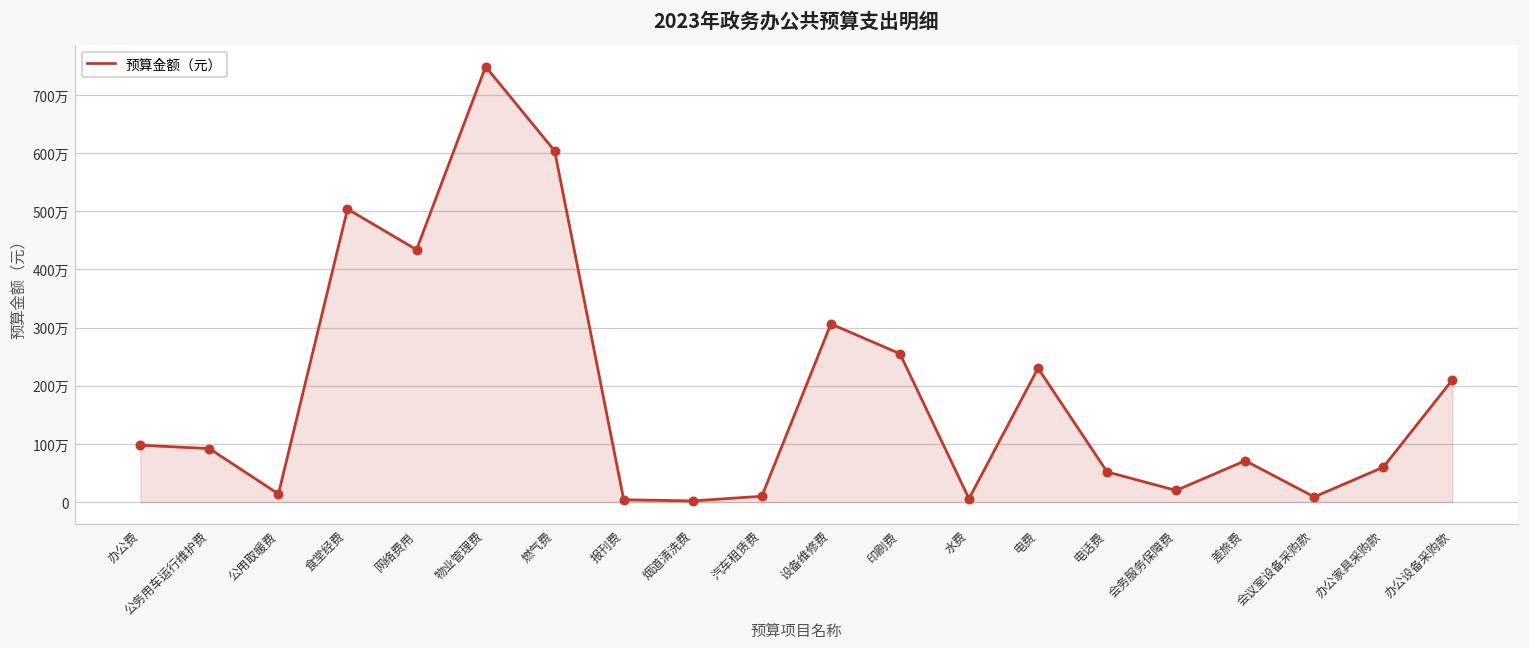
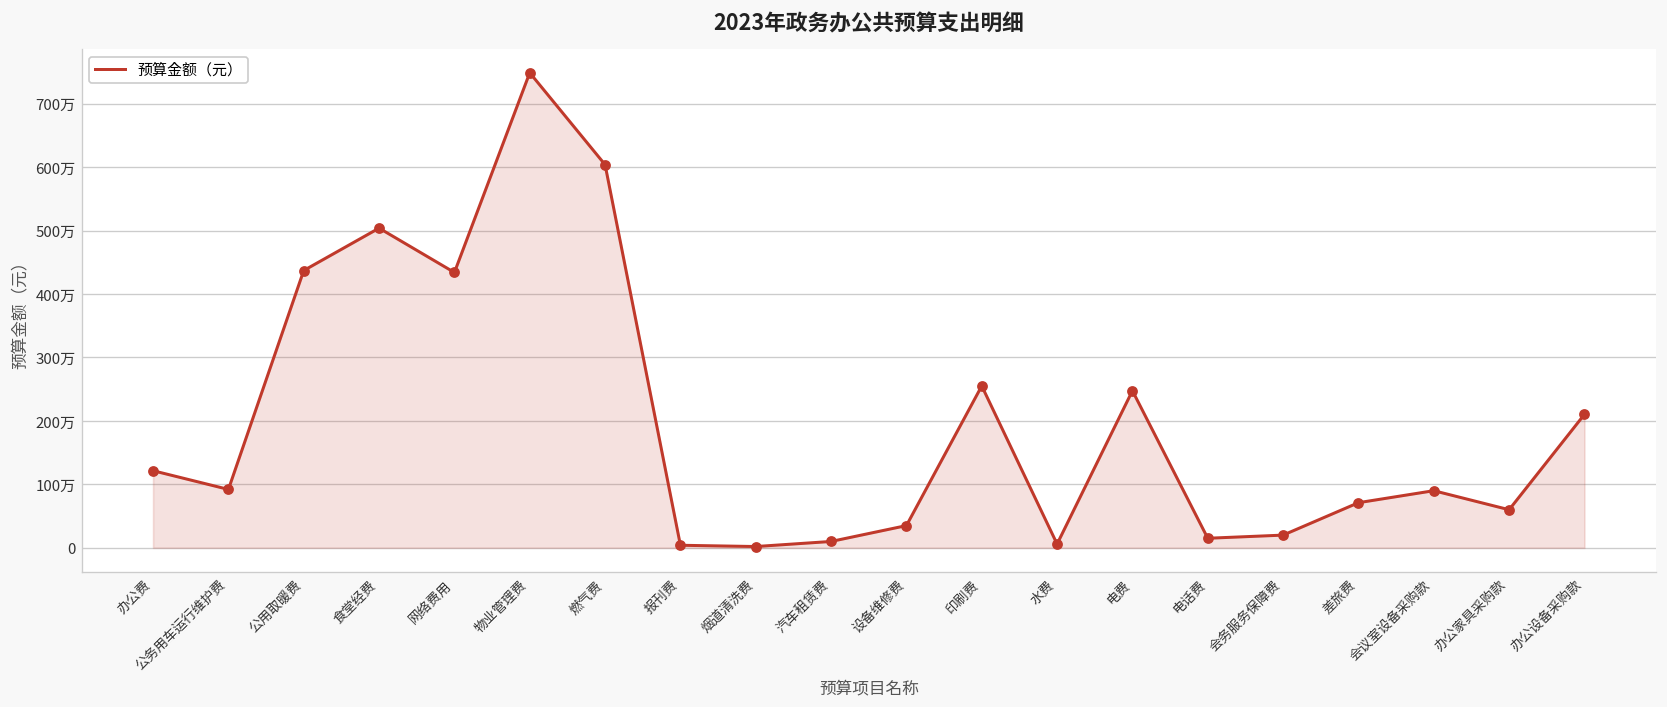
  {
-   "办公费": "100万",
+   "办公费": "120万",
    "公务用车运行维护费": "90万",
-   "公用取暖费": "10万",
+   "公用取暖费": "440万",
    "食堂经费": "500万",
    "网络费用": "430万",
    "物业管理费": "750万",
    "燃气费": "600万",
    "报刊费": "0万",
    "烟道清洗费": "0万",
    "汽车租赁费": "10万",
-   "设备维修费": "310万",
+   "设备维修费": "40万",
    "印刷费": "260万",
    "水费": "10万",
-   "电费": "230万",
-   "电话费": "50万",
+   "电费": "250万",
+   "电话费": "20万",
    "会务服务保障费": "20万",
    "差旅费": "70万",
-   "会议室设备采购款": "10万",
+   "会议室设备采购款": "90万",
    "办公家具采购款": "60万",
    "办公设备采购款": "210万"
  }
